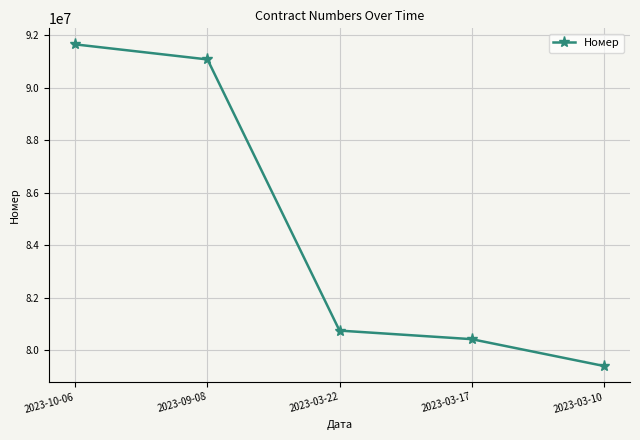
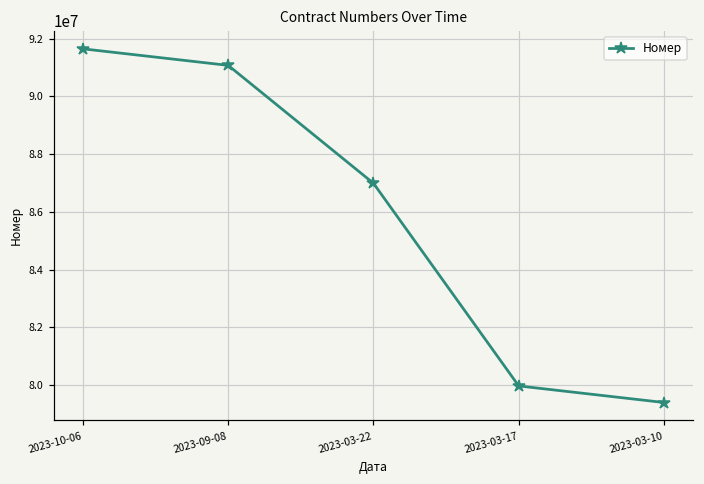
  {
    "2023-10-06": 91600000,
    "2023-09-08": 91100000,
-   "2023-03-22": 80700000,
-   "2023-03-17": 80400000,
+   "2023-03-22": 87000000,
+   "2023-03-17": 80000000,
    "2023-03-10": 79400000
  }
